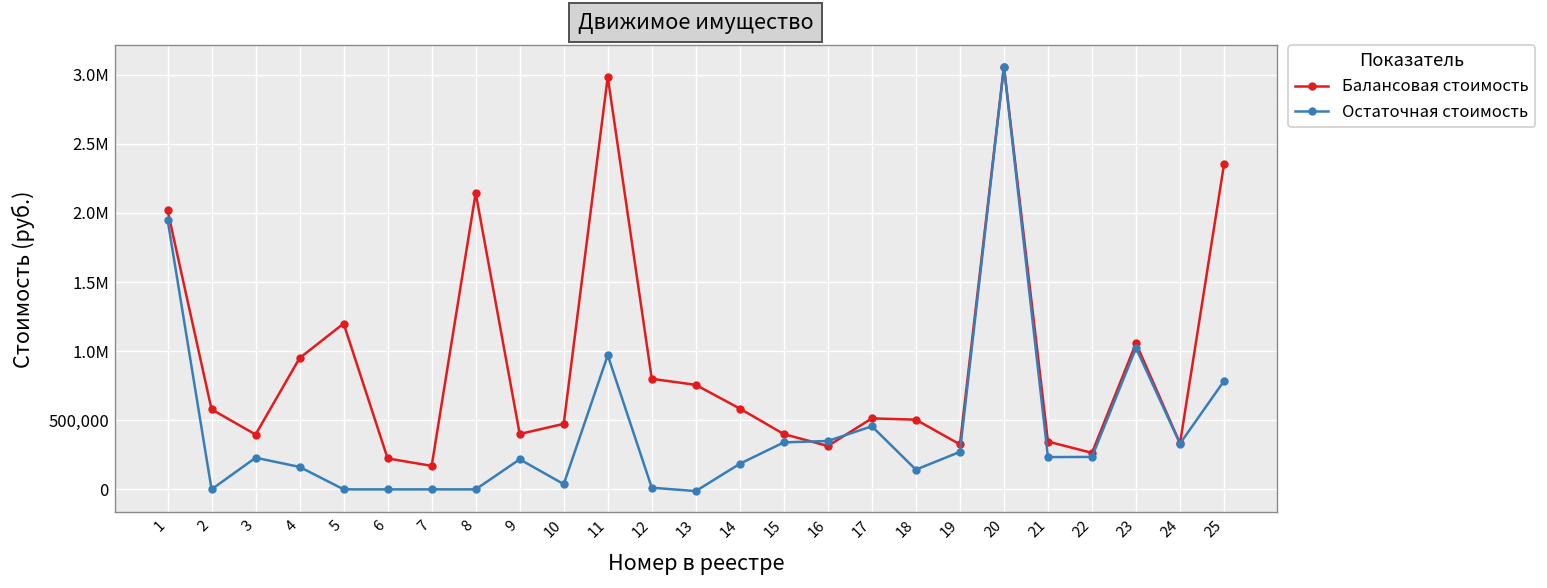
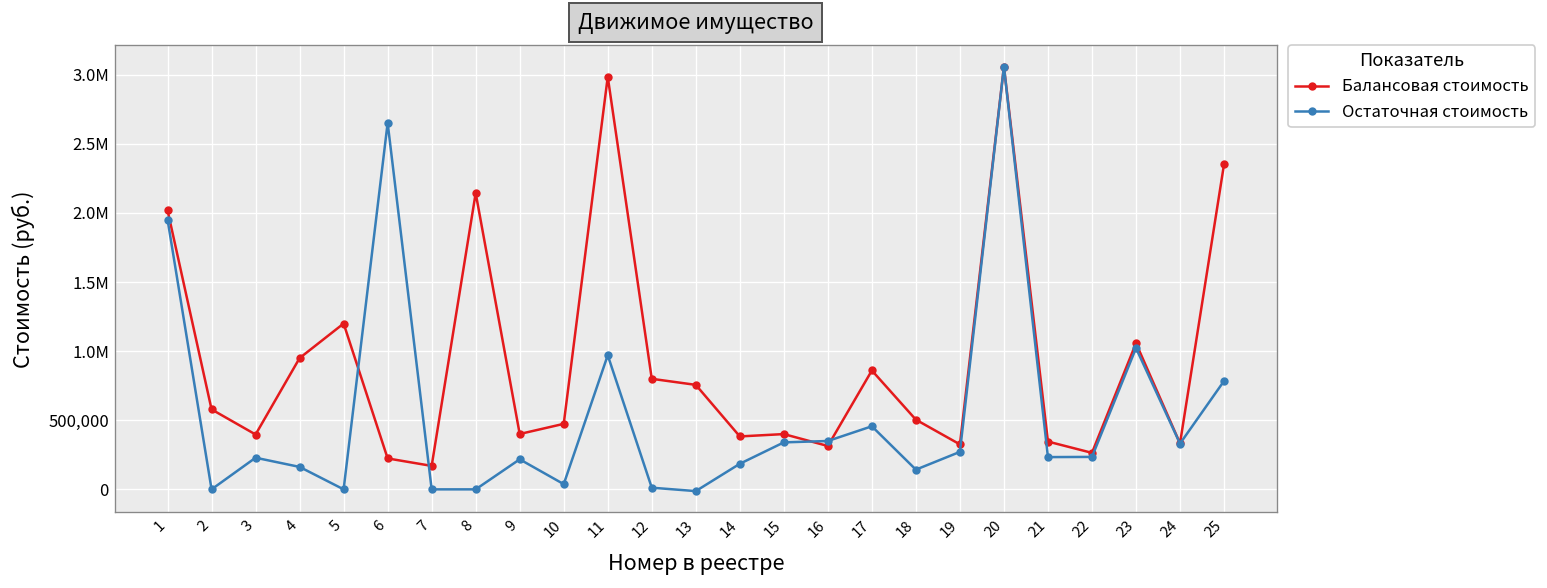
  {
    "Балансовая стоимость": {
      "1": "2,020,000",
      "2": "580,000",
      "3": "400,000",
      "4": "950,000",
      "5": "1,200,000",
      "6": "220,000",
      "7": "170,000",
      "8": "2,140,000",
      "9": "400,000",
      "10": "470,000",
      "11": "2,990,000",
      "12": "800,000",
      "13": "760,000",
-     "14": "580,000",
+     "14": "380,000",
      "15": "400,000",
      "16": "310,000",
-     "17": "510,000",
+     "17": "860,000",
      "18": "500,000",
      "19": "330,000",
      "21": "350,000",
      "22": "260,000",
      "23": "1,060,000",
      "25": "2,350,000"
    },
    "Остаточная стоимость": {
      "1": "1,950,000",
      "2": "0",
      "3": "230,000",
      "4": "160,000",
      "5": "0",
-     "6": "0",
+     "6": "2,650,000",
      "7": "0",
      "8": "0",
      "9": "220,000",
      "10": "40,000",
      "11": "970,000",
      "12": "10,000",
      "13": "-10,000",
      "14": "190,000",
      "15": "340,000",
      "16": "350,000",
      "17": "460,000",
      "18": "140,000",
      "19": "270,000",
      "21": "230,000",
      "22": "230,000",
      "23": "1,020,000",
      "25": "780,000"
    }
  }
